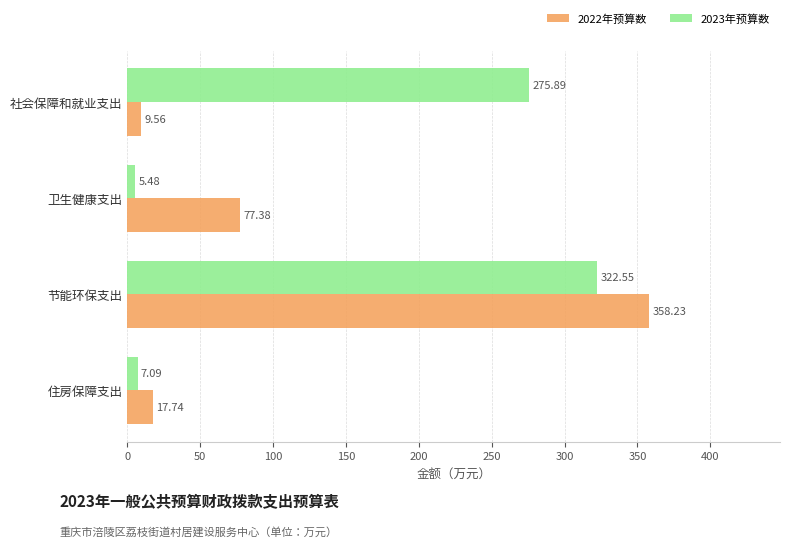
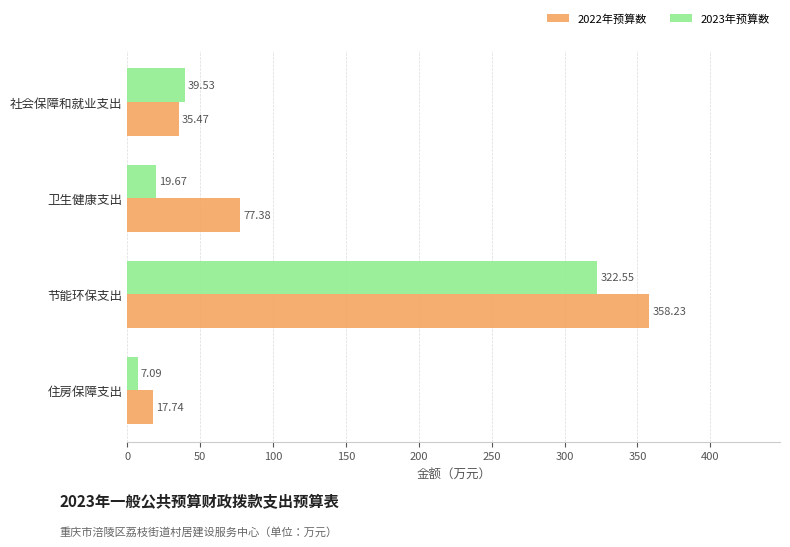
  {
    "2022年预算数": {
-     "社会保障和就业支出": 9.56,
+     "社会保障和就业支出": 35.47,
      "卫生健康支出": 77.38,
      "节能环保支出": 358.23,
      "住房保障支出": 17.74
    },
    "2023年预算数": {
-     "社会保障和就业支出": 275.89,
-     "卫生健康支出": 5.48,
+     "社会保障和就业支出": 39.53,
+     "卫生健康支出": 19.67,
      "节能环保支出": 322.55,
      "住房保障支出": 7.09
    }
  }
